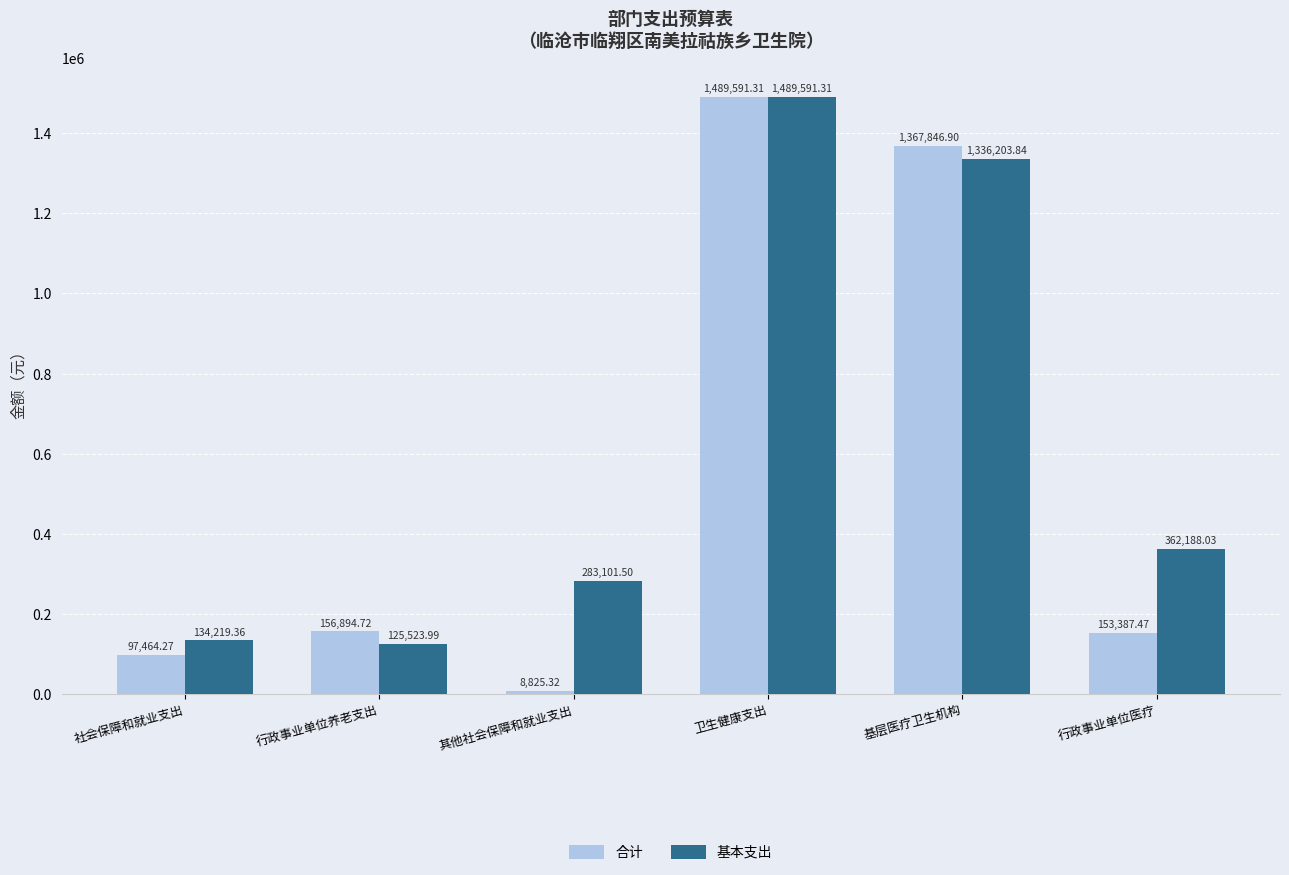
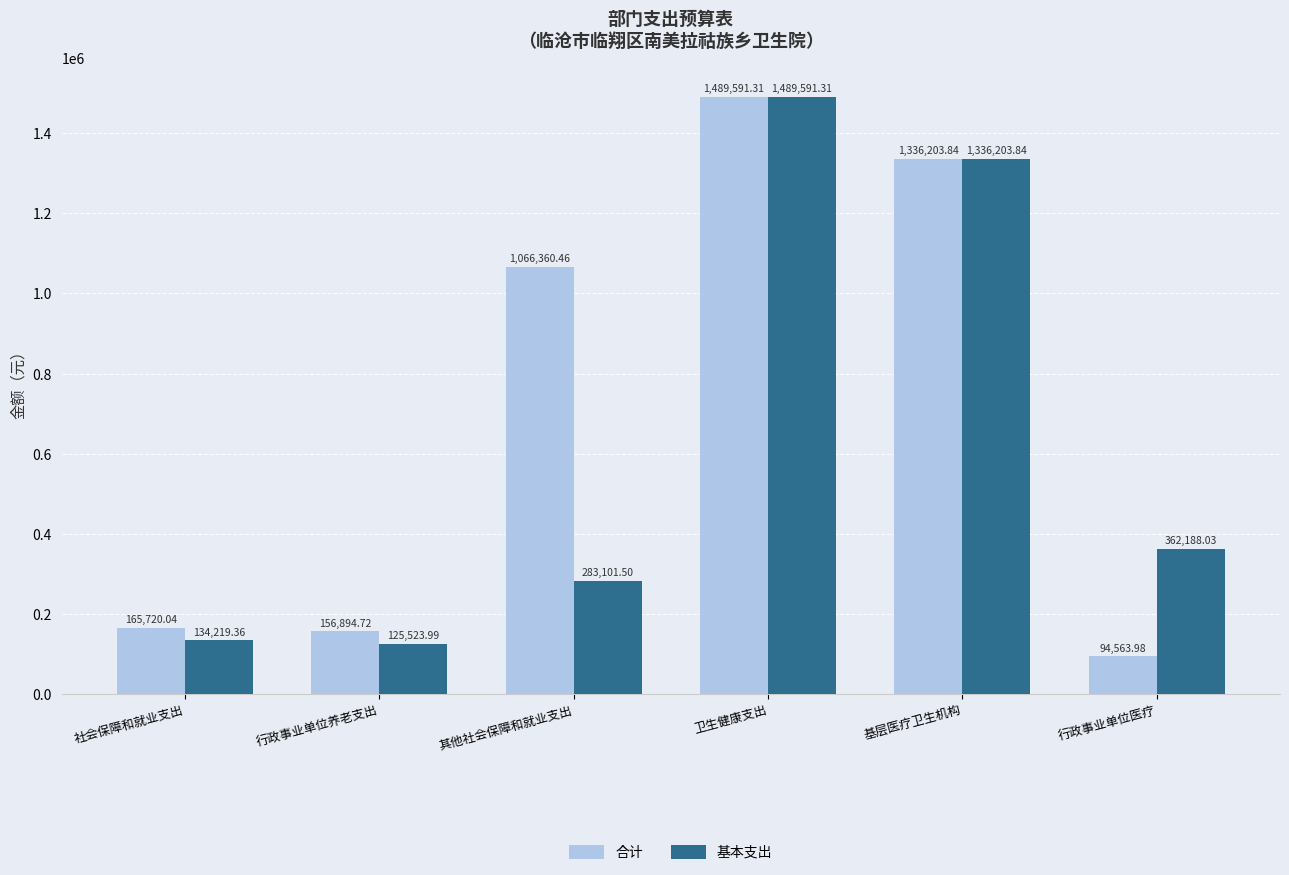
  {
    "合计": {
-     "社会保障和就业支出": "97,464.27",
+     "社会保障和就业支出": "165,720.04",
      "行政事业单位养老支出": "156,894.72",
-     "其他社会保障和就业支出": "8,825.32",
+     "其他社会保障和就业支出": "1,066,360.46",
      "卫生健康支出": "1,489,591.31",
-     "基层医疗卫生机构": "1,367,846.90",
-     "行政事业单位医疗": "153,387.47"
+     "基层医疗卫生机构": "1,336,203.84",
+     "行政事业单位医疗": "94,563.98"
    },
    "基本支出": {
      "社会保障和就业支出": "134,219.36",
      "行政事业单位养老支出": "125,523.99",
      "其他社会保障和就业支出": "283,101.50",
      "卫生健康支出": "1,489,591.31",
      "基层医疗卫生机构": "1,336,203.84",
      "行政事业单位医疗": "362,188.03"
    }
  }
